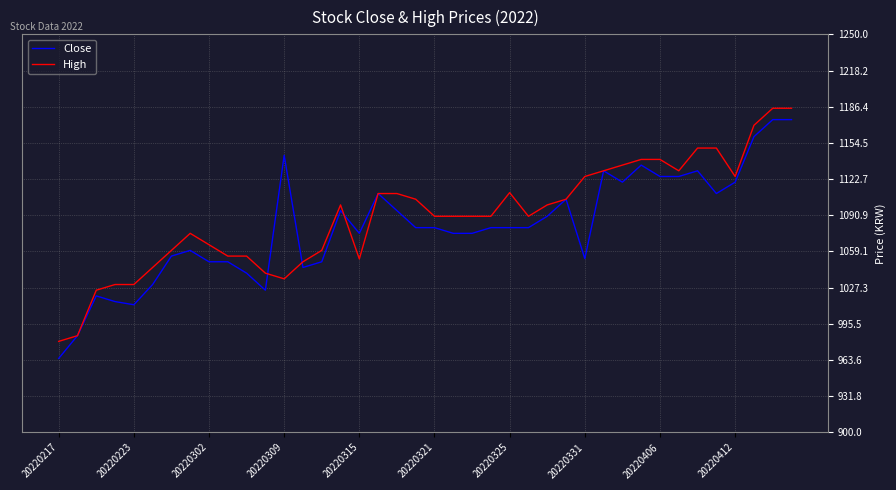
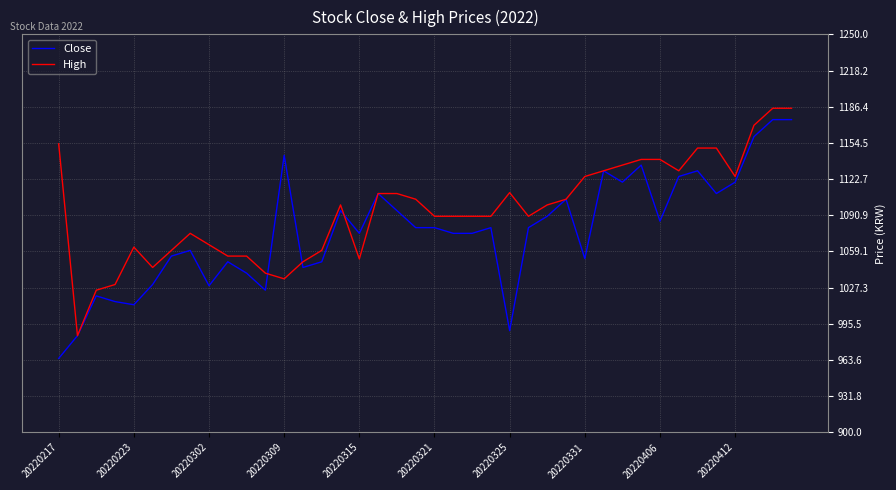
  {
    "Close": {
      "20220217": 965,
      "20220223": 1012,
-     "20220302": 1050,
+     "20220302": 1029,
      "20220309": 1144,
      "20220315": 1075,
      "20220321": 1080,
-     "20220325": 1080,
+     "20220325": 989,
      "20220331": 1053,
-     "20220406": 1125,
+     "20220406": 1086,
      "20220412": 1120
    },
    "High": {
-     "20220217": 980,
-     "20220223": 1030,
+     "20220217": 1154,
+     "20220223": 1063,
      "20220302": 1065,
      "20220309": 1035,
      "20220315": 1053,
      "20220321": 1090,
      "20220325": 1111,
      "20220331": 1125,
      "20220406": 1140,
      "20220412": 1125
    }
  }
